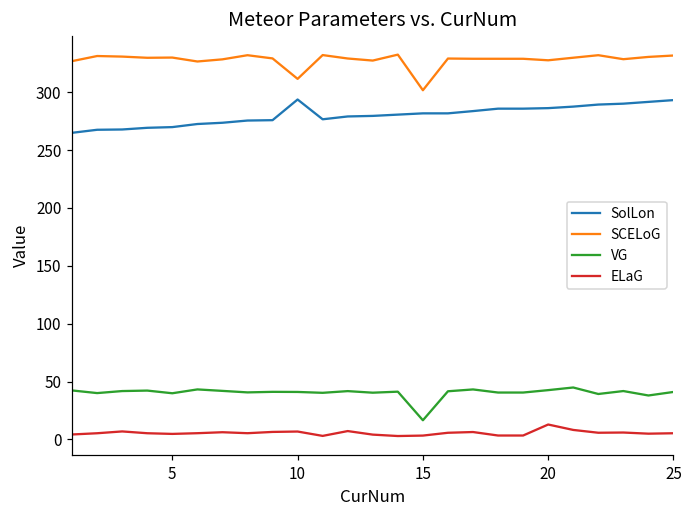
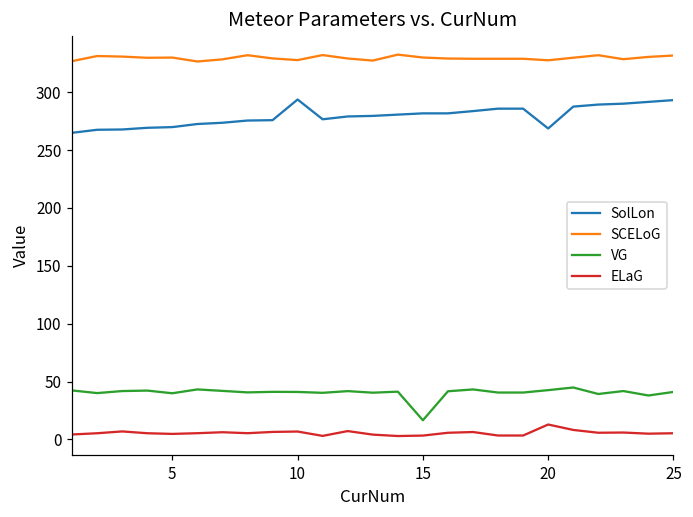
  {
    "SolLon": {
      "5": 270,
      "10": 294,
      "15": 282,
-     "20": 286,
+     "20": 269,
      "25": 293
    },
    "SCELoG": {
      "5": 330,
-     "10": 311,
-     "15": 302,
+     "10": 328,
+     "15": 330,
      "20": 328,
      "25": 332
    },
    "VG": {
      "5": 40,
      "10": 41,
      "15": 17,
      "20": 43,
      "25": 41
    },
    "ELaG": {
      "5": 5,
      "10": 7,
      "15": 3,
      "20": 13,
      "25": 5
    }
  }
